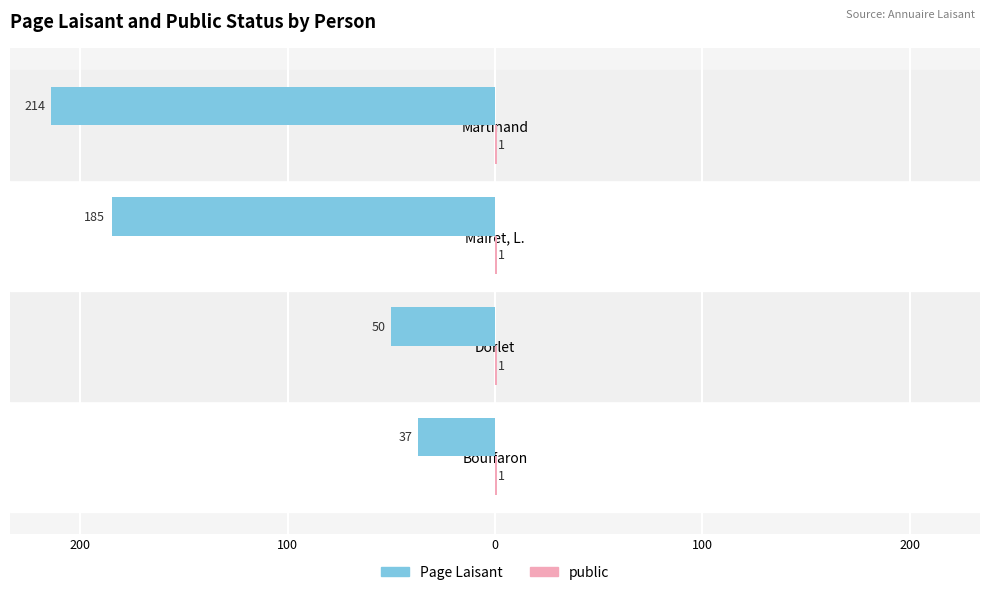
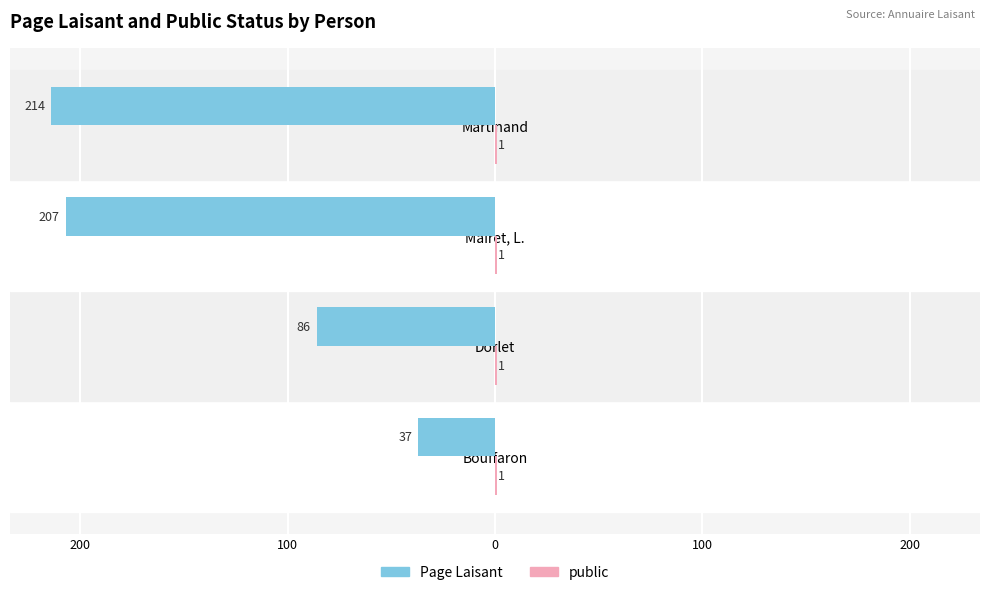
  {
    "Page Laisant": {
-     "Mairet, L.": 185,
-     "Dorlet": 50
+     "Mairet, L.": 207,
+     "Dorlet": 86
    },
    "public": {
      "Martinand": 1,
      "Mairet, L.": 1,
      "Dorlet": 1,
      "Bouffaron": 1
    }
  }
